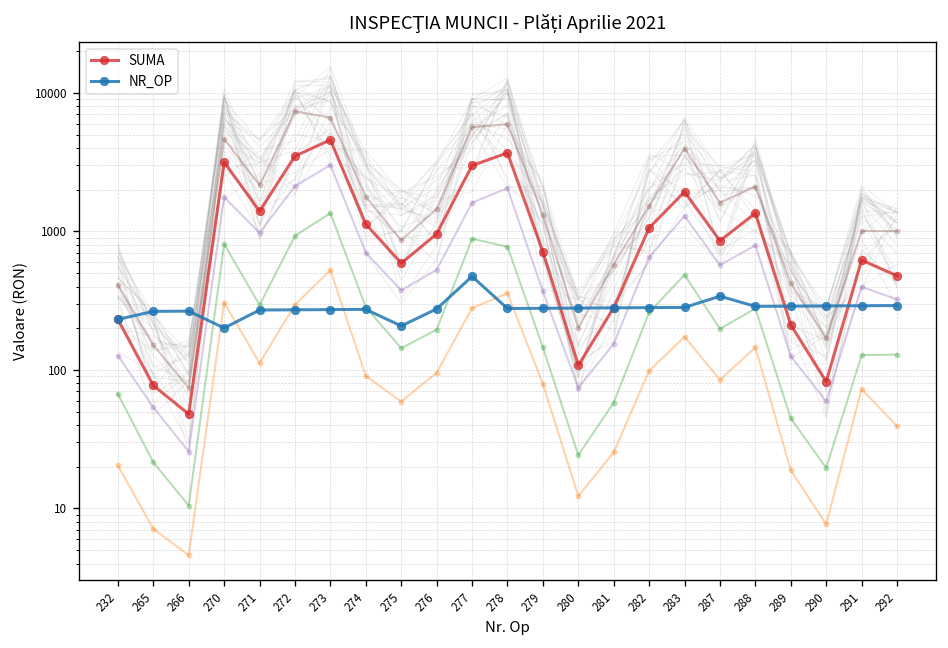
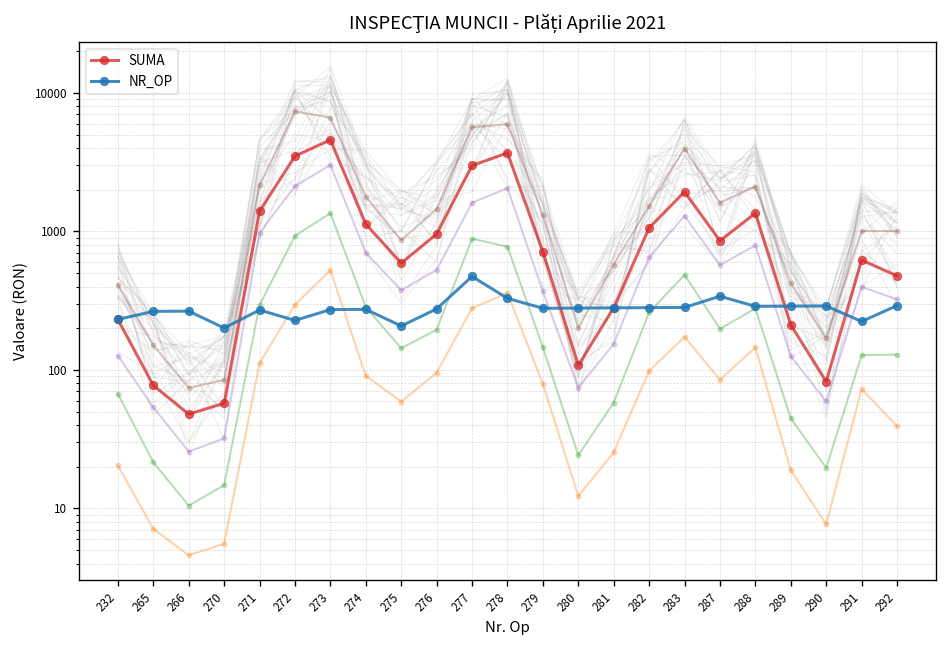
  {
    "SUMA": {
      "265": 80,
      "266": 48,
-     "270": 3200,
+     "270": 60,
      "274": 1100,
      "287": 900,
      "290": 80
    },
    "NR_OP": {
      "266": 270,
      "271": 270,
-     "272": 270,
+     "272": 230,
      "273": 270,
      "275": 210,
      "276": 280,
      "277": 470,
-     "278": 280,
+     "278": 330,
      "279": 280,
      "282": 280,
      "283": 280,
      "287": 340,
-     "291": 290
+     "291": 220
    }
  }
